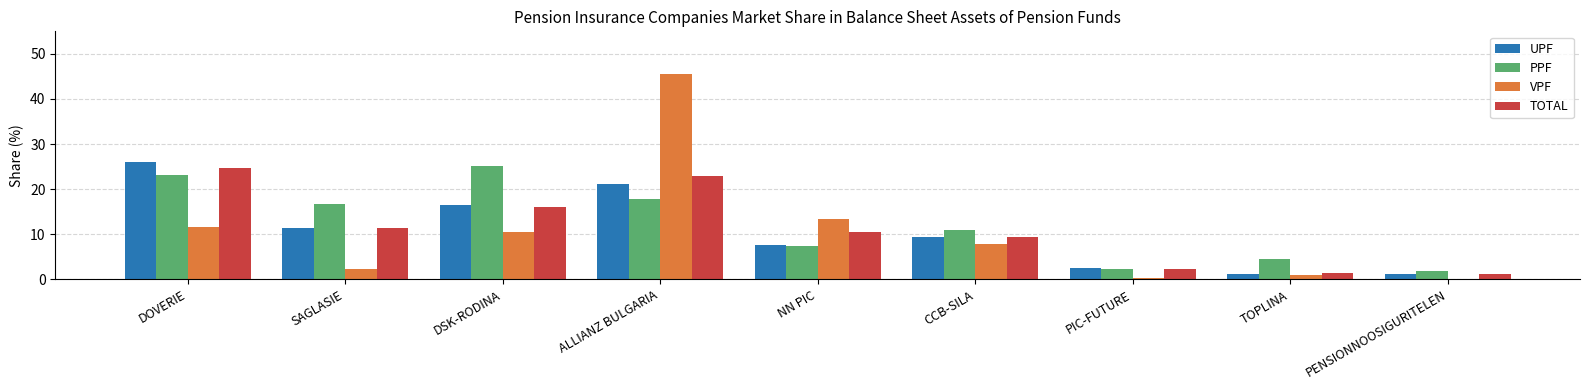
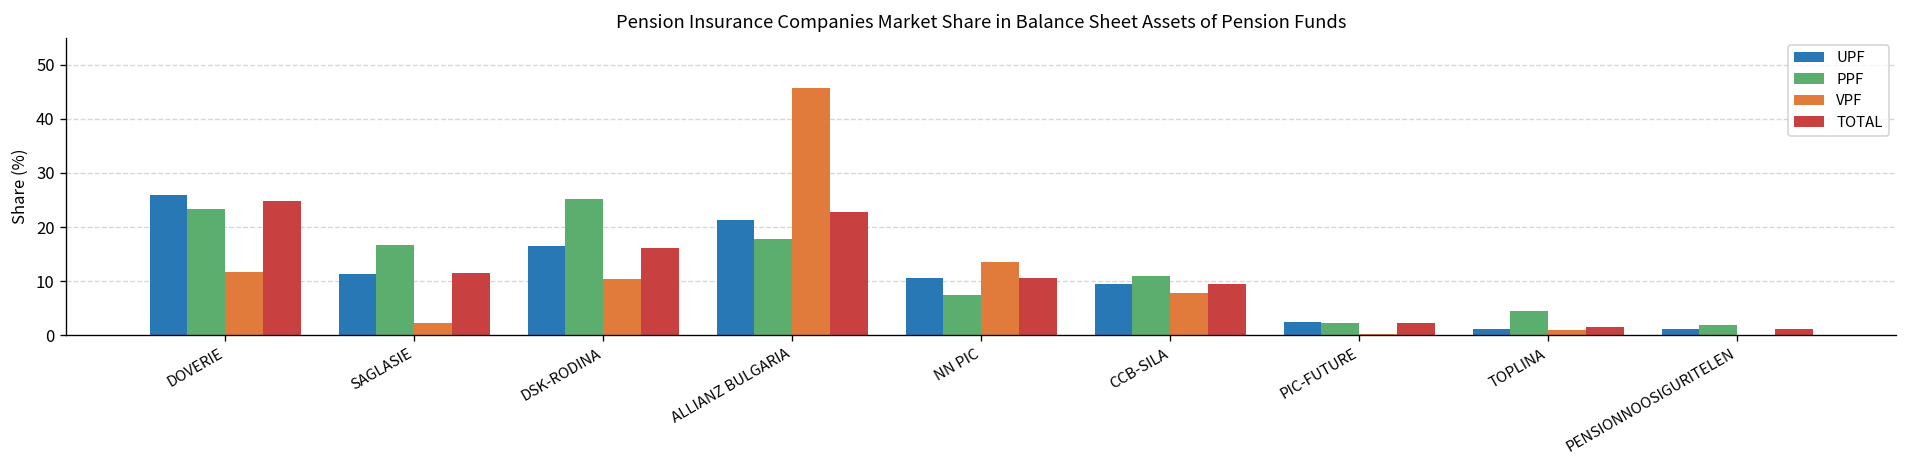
  {
    "UPF": {
      "DOVERIE": 26,
      "SAGLASIE": 11,
      "DSK-RODINA": 17,
      "ALLIANZ BULGARIA": 21,
-     "NN PIC": 8,
+     "NN PIC": 11,
      "CCB-SILA": 9,
      "PIC-FUTURE": 2,
      "TOPLINA": 1,
      "PENSIONNOOSIGURITELEN": 1
    },
    "PPF": {
      "DOVERIE": 23,
      "SAGLASIE": 17,
      "DSK-RODINA": 25,
      "ALLIANZ BULGARIA": 18,
      "NN PIC": 7,
      "CCB-SILA": 11,
      "PIC-FUTURE": 2,
      "TOPLINA": 4,
      "PENSIONNOOSIGURITELEN": 2
    },
    "VPF": {
      "DOVERIE": 12,
      "SAGLASIE": 2,
      "DSK-RODINA": 10,
      "ALLIANZ BULGARIA": 46,
      "NN PIC": 13,
      "CCB-SILA": 8,
      "TOPLINA": 1
    },
    "TOTAL": {
      "DOVERIE": 25,
      "SAGLASIE": 11,
      "DSK-RODINA": 16,
      "ALLIANZ BULGARIA": 23,
      "NN PIC": 11,
      "CCB-SILA": 9,
      "PIC-FUTURE": 2,
      "TOPLINA": 1,
      "PENSIONNOOSIGURITELEN": 1
    }
  }
